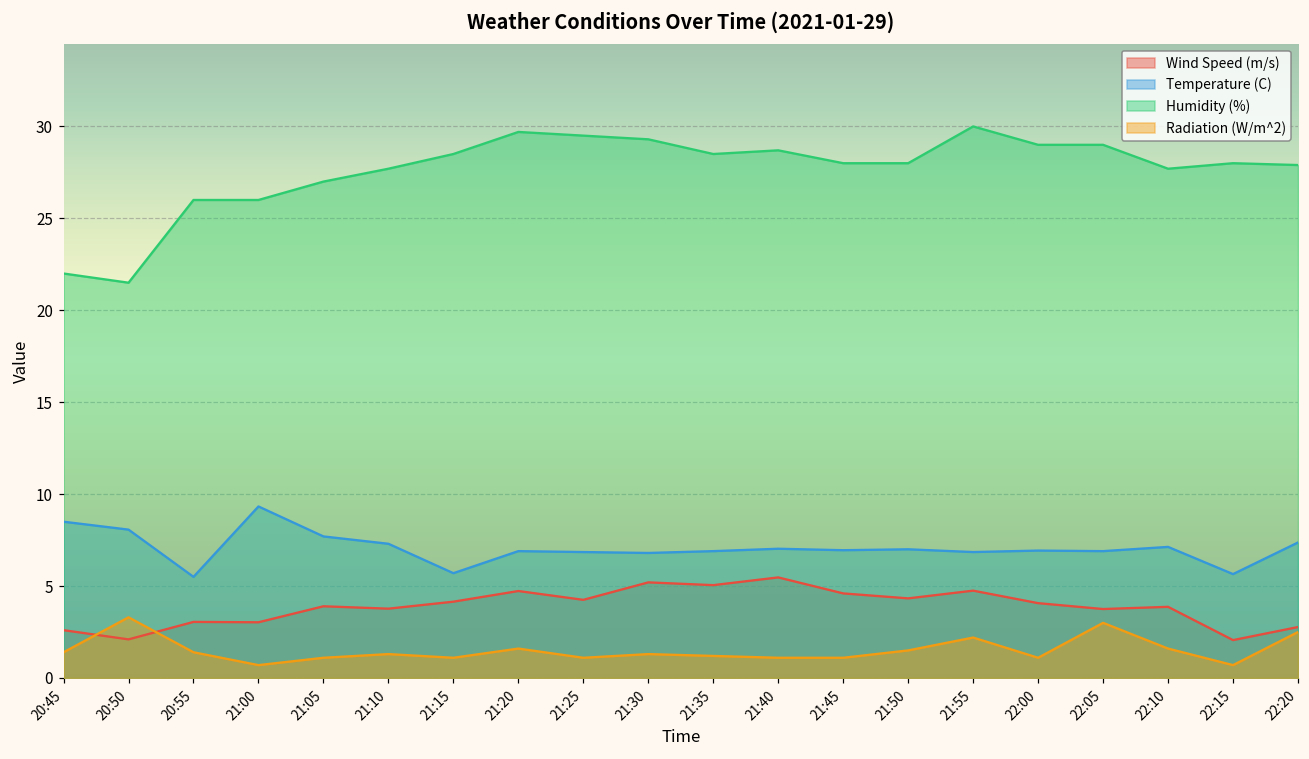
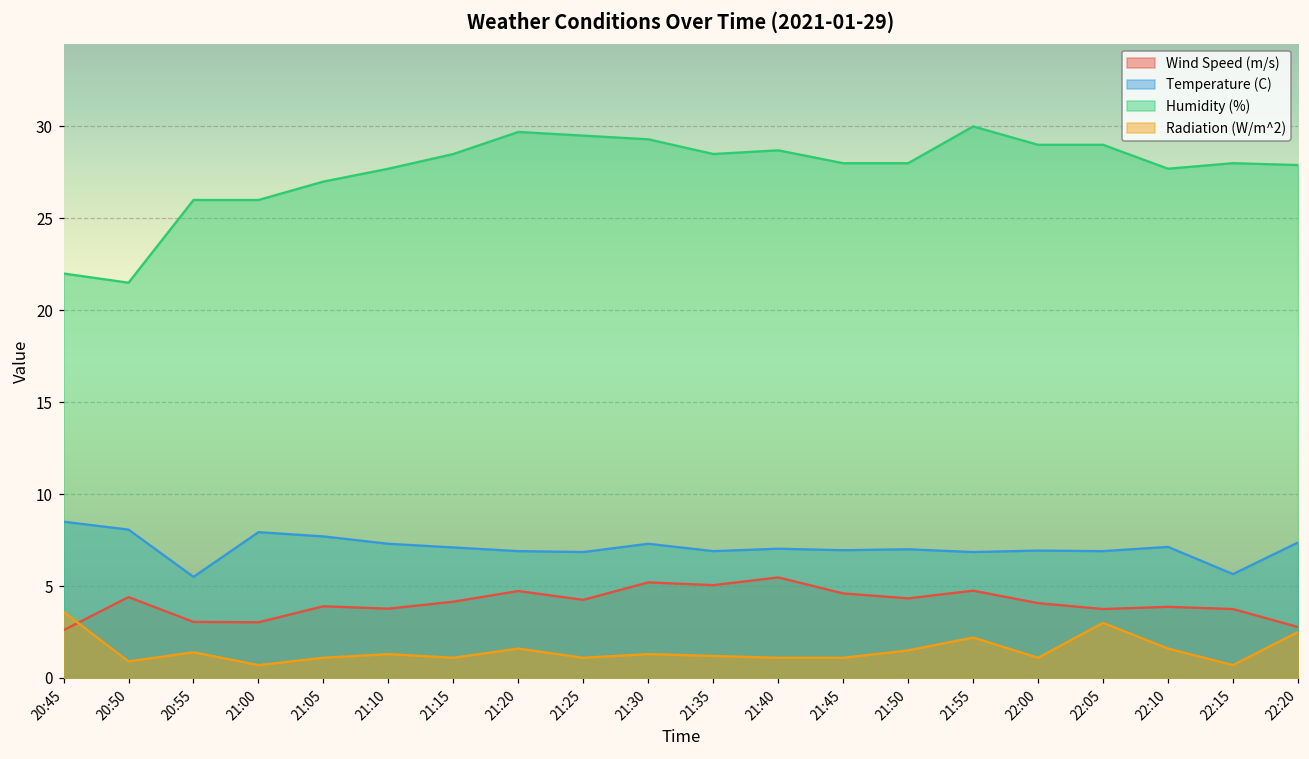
  {
    "Wind Speed (m/s)": {
      "20:45": 2.6,
-     "20:50": 2.1,
+     "20:50": 4.4,
      "20:55": 3.1,
      "21:00": 3.0,
      "21:05": 3.9,
      "21:10": 3.8,
      "21:15": 4.2,
      "21:20": 4.7,
      "21:25": 4.3,
      "21:30": 5.2,
      "21:35": 5.1,
      "21:40": 5.5,
      "21:45": 4.6,
      "21:50": 4.3,
      "21:55": 4.8,
      "22:00": 4.1,
      "22:05": 3.8,
      "22:10": 3.9,
-     "22:15": 2.1,
+     "22:15": 3.8,
      "22:20": 2.8
    },
    "Temperature (C)": {
      "20:45": 8.5,
      "20:50": 8.1,
      "20:55": 5.5,
-     "21:00": 9.3,
+     "21:00": 7.9,
      "21:05": 7.7,
      "21:10": 7.3,
-     "21:15": 5.7,
+     "21:15": 7.1,
      "21:20": 6.9,
      "21:25": 6.9,
-     "21:30": 6.8,
+     "21:30": 7.3,
      "21:35": 6.9,
      "21:40": 7.0,
      "21:45": 7.0,
      "21:50": 7.0,
      "21:55": 6.9,
      "22:00": 6.9,
      "22:05": 6.9,
      "22:10": 7.1,
      "22:15": 5.7,
      "22:20": 7.4
    },
    "Humidity (%)": {
      "20:45": 22.0,
      "20:50": 21.5,
      "20:55": 26.0,
      "21:00": 26.0,
      "21:05": 27.0,
      "21:10": 27.7,
      "21:15": 28.5,
      "21:20": 29.7,
      "21:25": 29.5,
      "21:30": 29.3,
      "21:35": 28.5,
      "21:40": 28.7,
      "21:45": 28.0,
      "21:50": 28.0,
      "21:55": 30.0,
      "22:00": 29.0,
      "22:05": 29.0,
      "22:10": 27.7,
      "22:15": 28.0,
      "22:20": 27.9
    },
    "Radiation (W/m^2)": {
-     "20:45": 1.4,
-     "20:50": 3.3,
+     "20:45": 3.6,
+     "20:50": 0.9,
      "20:55": 1.4,
      "21:00": 0.7,
      "21:05": 1.1,
      "21:10": 1.3,
      "21:15": 1.1,
      "21:20": 1.6,
      "21:25": 1.1,
      "21:30": 1.3,
      "21:35": 1.2,
      "21:40": 1.1,
      "21:45": 1.1,
      "21:50": 1.5,
      "21:55": 2.2,
      "22:00": 1.1,
      "22:05": 3.0,
      "22:10": 1.6,
      "22:15": 0.7,
      "22:20": 2.5
    }
  }
